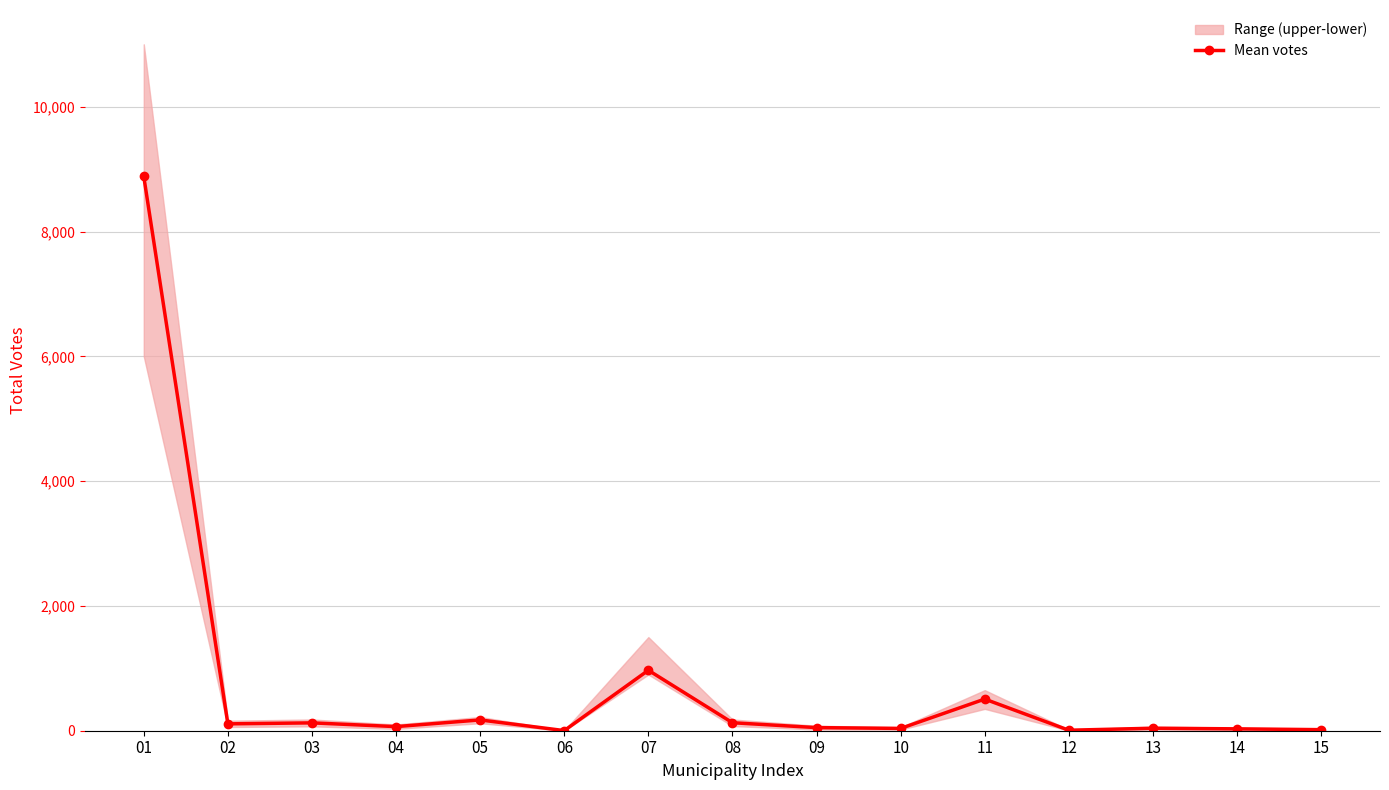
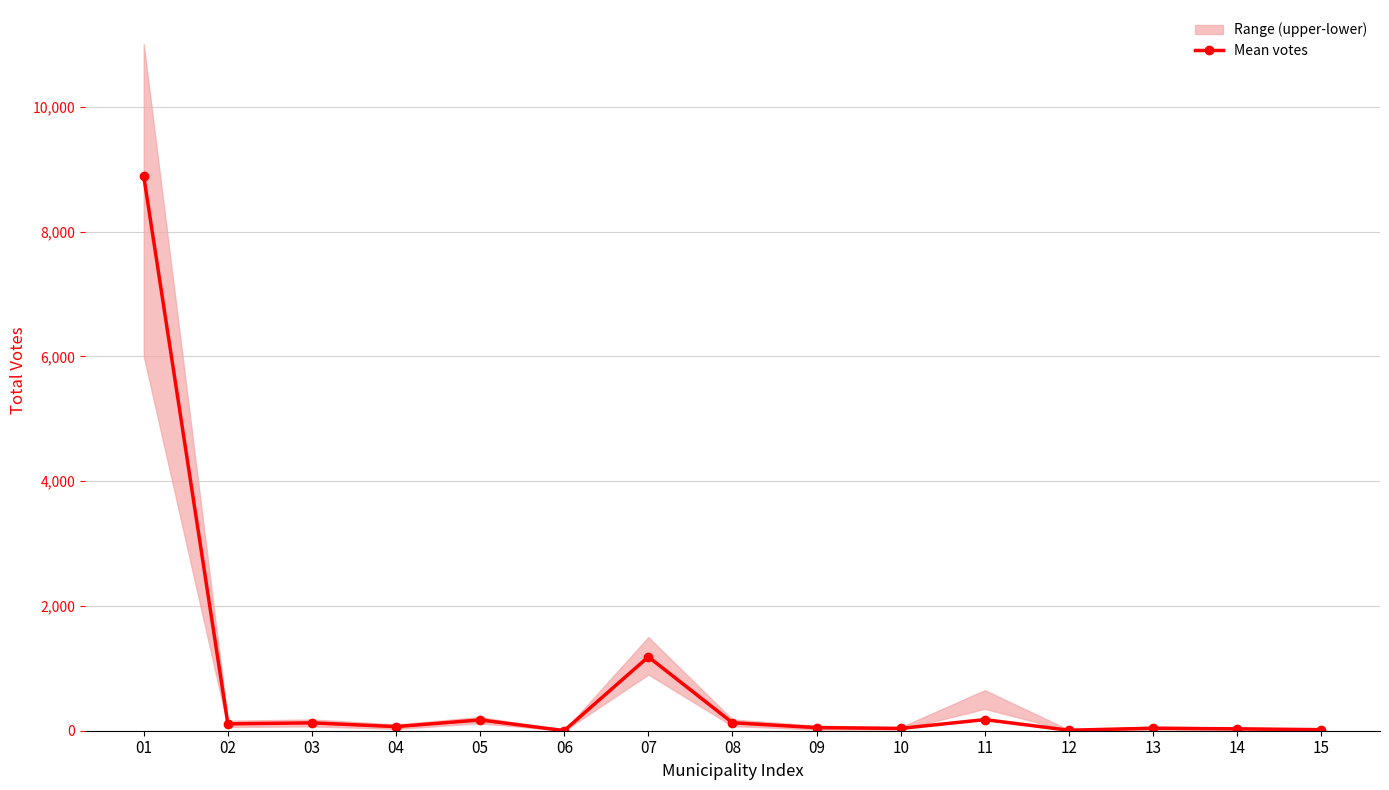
  {
    "Mean votes": {
      "01": "8,900",
      "02": "100",
      "03": "100",
      "05": "200",
-     "07": "1,000",
+     "07": "1,200",
      "08": "100",
-     "11": "500"
+     "11": "200"
    }
  }
